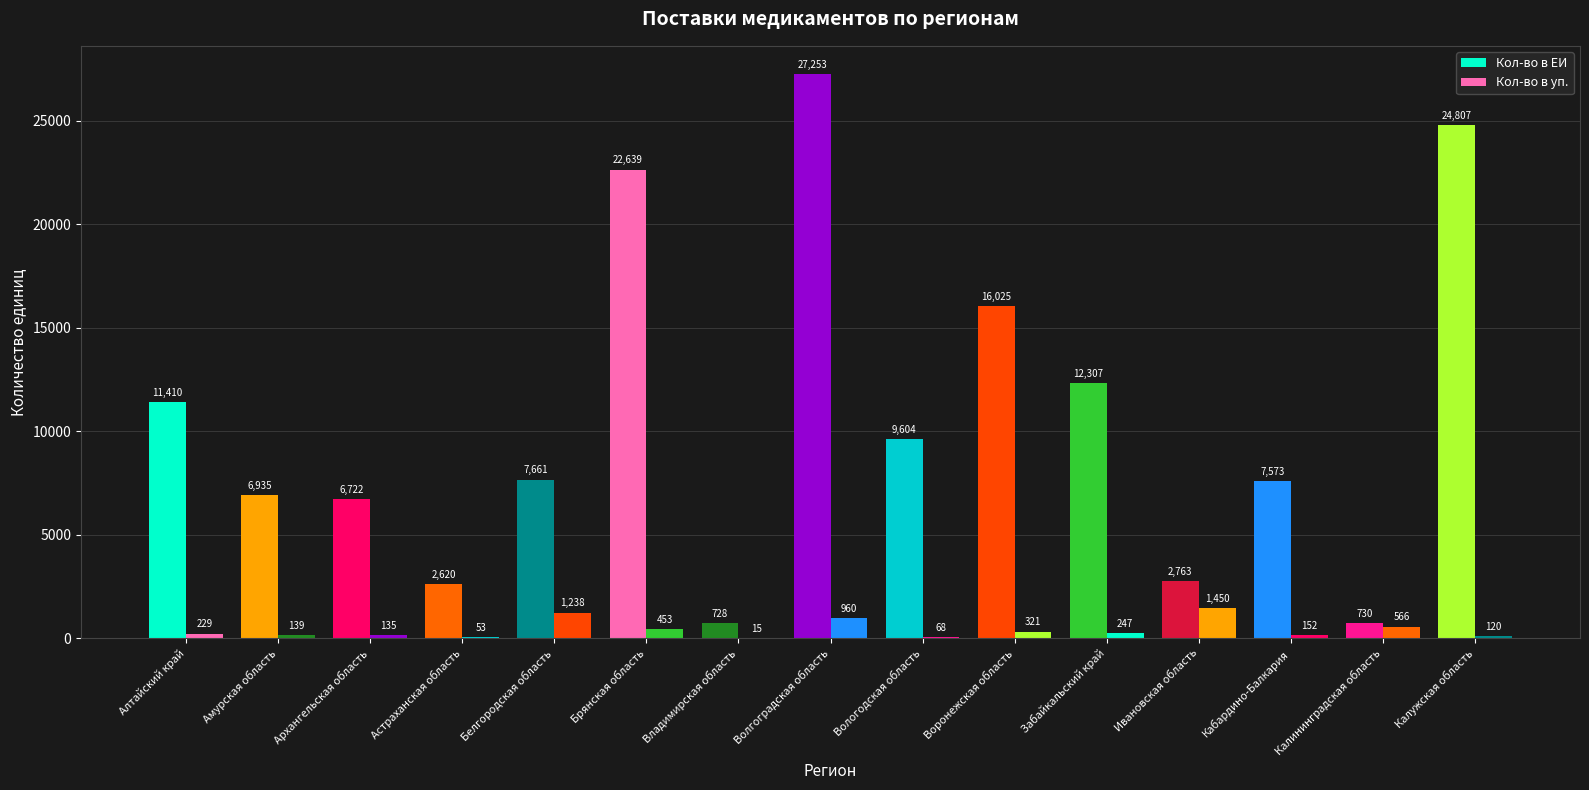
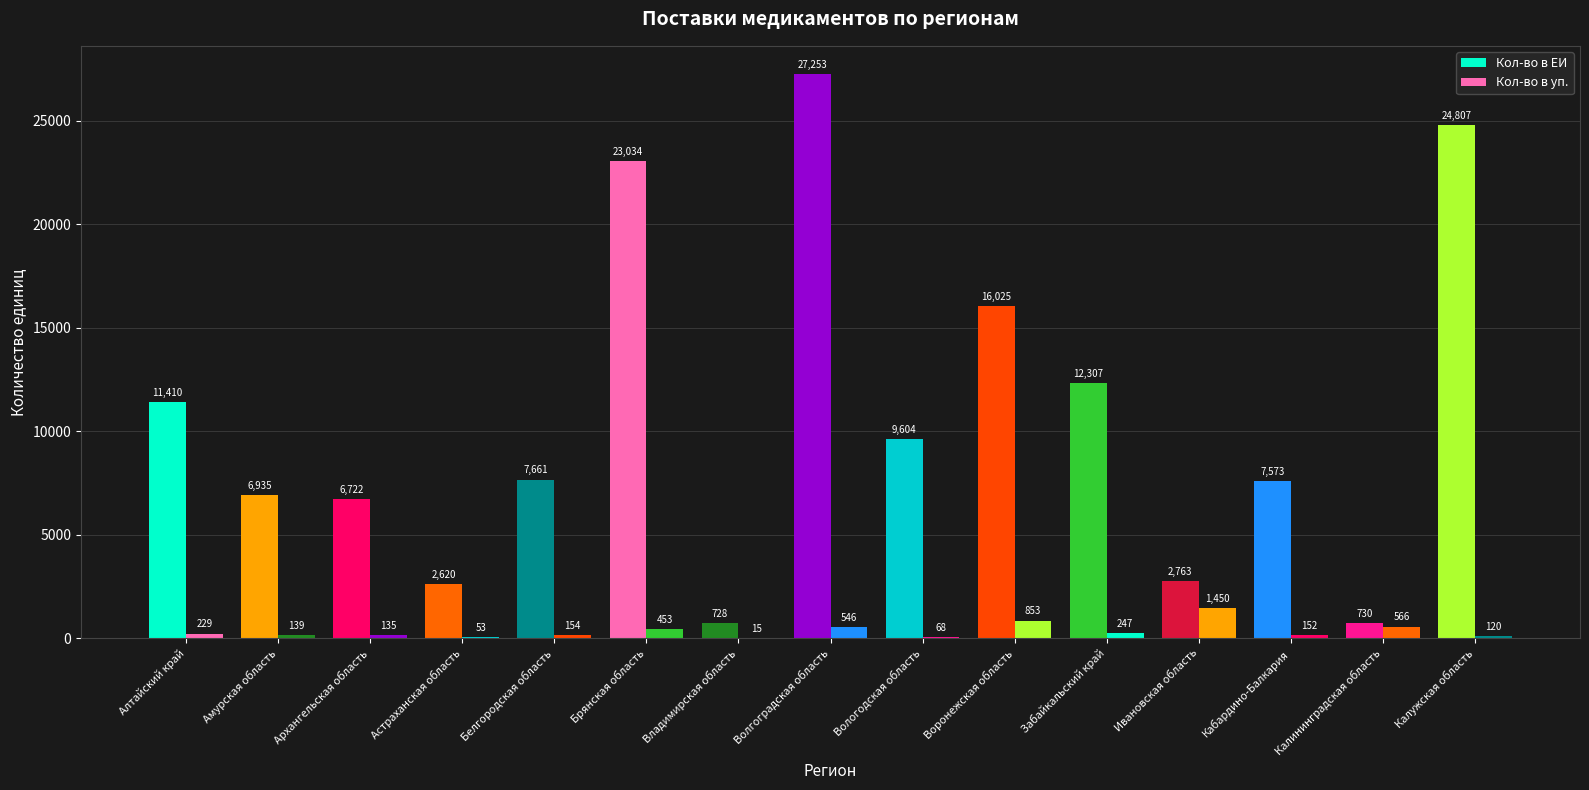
  {
    "Кол-во в ЕИ": {
      "Алтайский край": "11,410",
      "Амурская область": "6,935",
      "Архангельская область": "6,722",
      "Астраханская область": "2,620",
      "Белгородская область": "7,661",
-     "Брянская область": "22,639",
+     "Брянская область": "23,034",
      "Владимирская область": "728",
      "Волгоградская область": "27,253",
      "Вологодская область": "9,604",
      "Воронежская область": "16,025",
      "Забайкальский край": "12,307",
      "Ивановская область": "2,763",
      "Кабардино-Балкария": "7,573",
      "Калининградская область": "730",
      "Калужская область": "24,807"
    },
    "Кол-во в уп.": {
      "Алтайский край": "229",
      "Амурская область": "139",
      "Архангельская область": "135",
      "Астраханская область": "53",
-     "Белгородская область": "1,238",
+     "Белгородская область": "154",
      "Брянская область": "453",
      "Владимирская область": "15",
-     "Волгоградская область": "960",
+     "Волгоградская область": "546",
      "Вологодская область": "68",
-     "Воронежская область": "321",
+     "Воронежская область": "853",
      "Забайкальский край": "247",
      "Ивановская область": "1,450",
      "Кабардино-Балкария": "152",
      "Калининградская область": "566",
      "Калужская область": "120"
    }
  }
